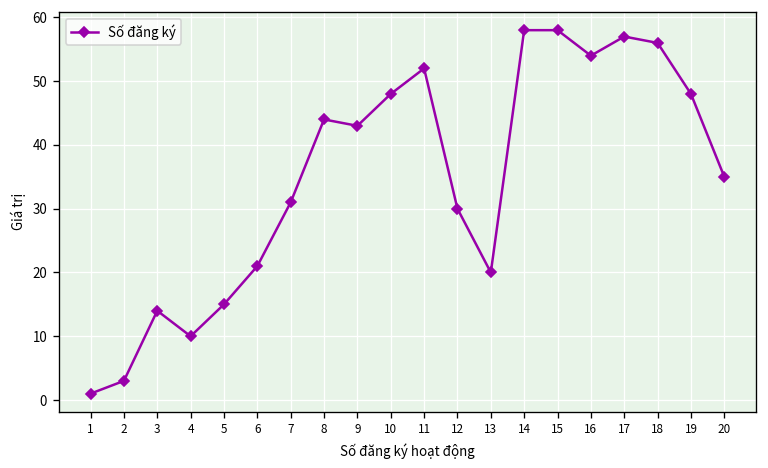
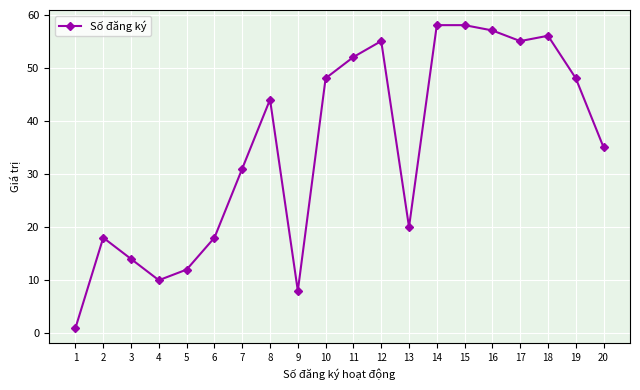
  {
    "1": 1,
-   "2": 3,
+   "2": 18,
    "3": 14,
    "4": 10,
-   "5": 15,
-   "6": 21,
+   "5": 12,
+   "6": 18,
    "7": 31,
    "8": 44,
-   "9": 43,
+   "9": 8,
    "10": 48,
    "11": 52,
-   "12": 30,
+   "12": 55,
    "13": 20,
    "14": 58,
    "15": 58,
-   "16": 54,
-   "17": 57,
+   "16": 57,
+   "17": 55,
    "18": 56,
    "19": 48,
    "20": 35
  }
